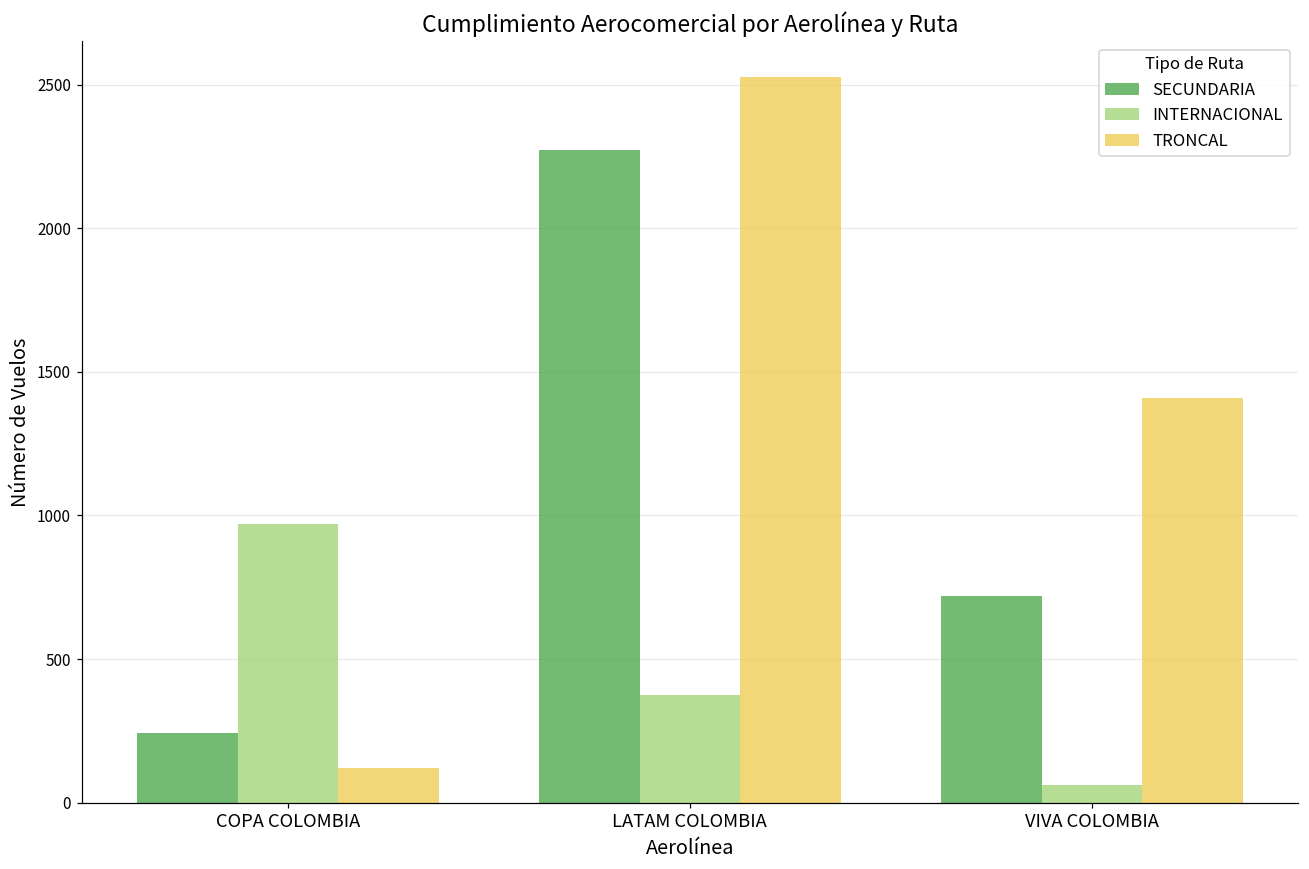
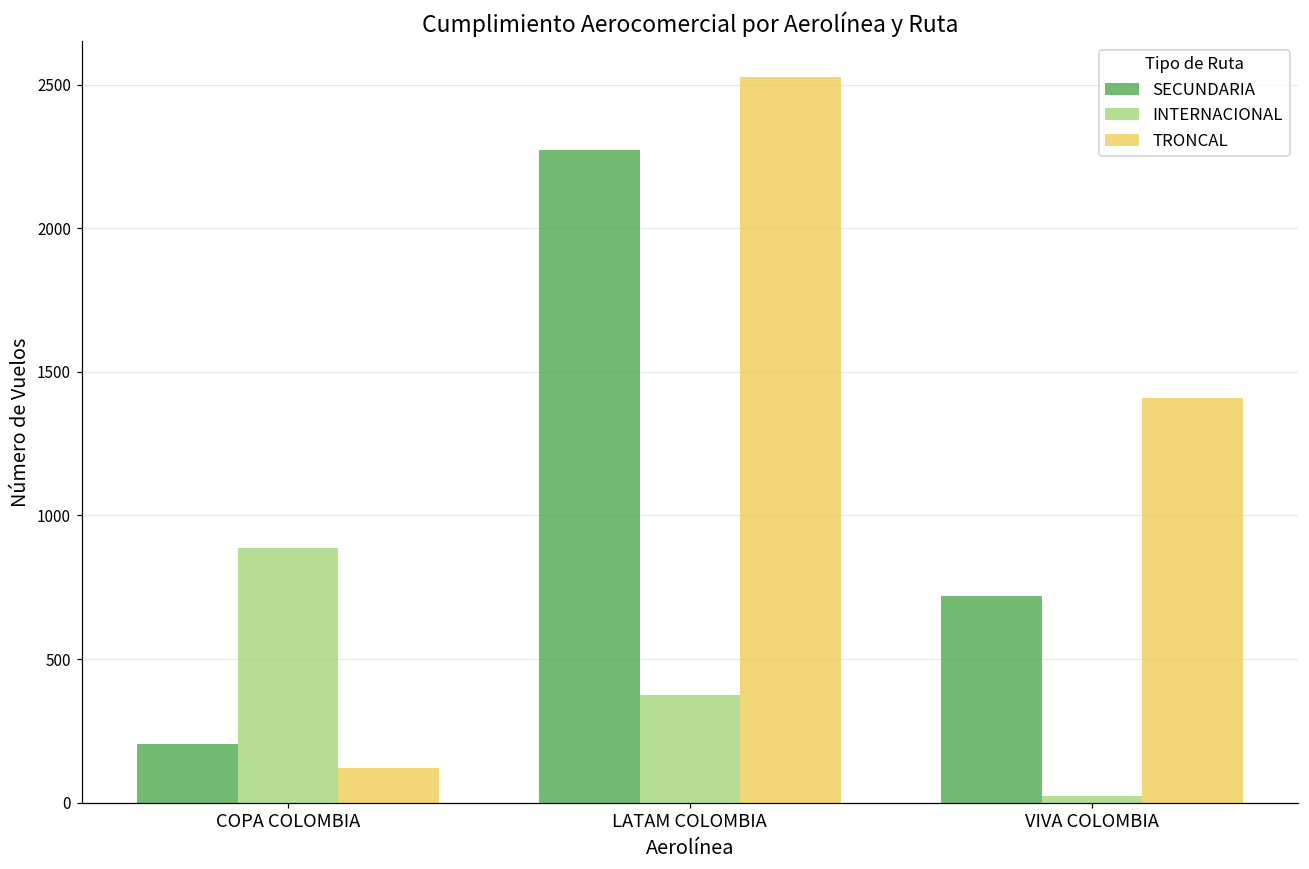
  {
    "SECUNDARIA": {
-     "COPA COLOMBIA": 240,
+     "COPA COLOMBIA": 210,
      "LATAM COLOMBIA": 2270,
      "VIVA COLOMBIA": 720
    },
    "INTERNACIONAL": {
-     "COPA COLOMBIA": 970,
+     "COPA COLOMBIA": 890,
      "LATAM COLOMBIA": 370,
-     "VIVA COLOMBIA": 60
+     "VIVA COLOMBIA": 20
    },
    "TRONCAL": {
      "COPA COLOMBIA": 120,
      "LATAM COLOMBIA": 2530,
      "VIVA COLOMBIA": 1410
    }
  }
